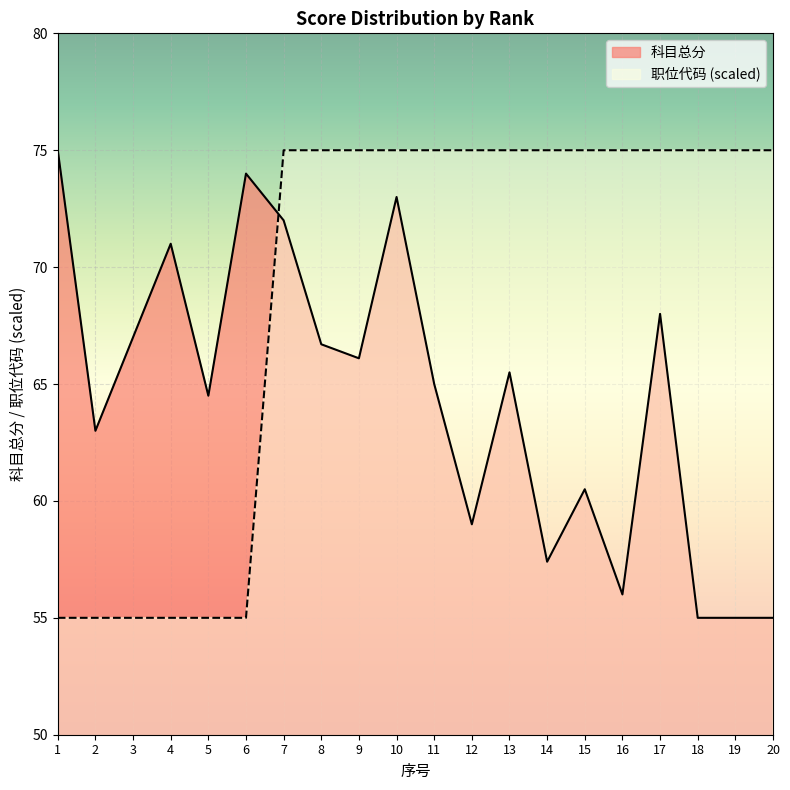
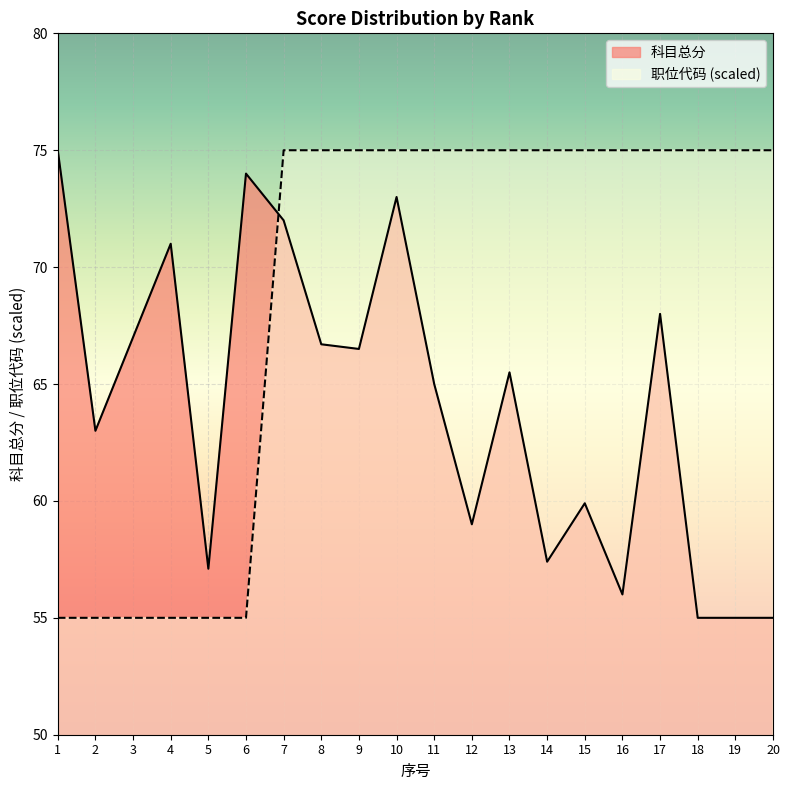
  {
    "科目总分": {
      "1": 75.0,
      "2": 63.0,
      "3": 67.0,
      "4": 71.0,
-     "5": 64.5,
+     "5": 57.1,
      "6": 74.0,
      "7": 72.0,
      "8": 66.7,
-     "9": 66.1,
+     "9": 66.5,
      "10": 73.0,
      "11": 65.0,
      "12": 59.0,
      "13": 65.5,
      "14": 57.4,
-     "15": 60.5,
+     "15": 59.9,
      "16": 56.0,
      "17": 68.0,
      "18": 55.0,
      "19": 55.0,
      "20": 55.0
    },
    "职位代码 (scaled)": {
      "1": 55.0,
      "2": 55.0,
      "3": 55.0,
      "4": 55.0,
      "5": 55.0,
      "6": 55.0,
      "7": 75.0,
      "8": 75.0,
      "9": 75.0,
      "10": 75.0,
      "11": 75.0,
      "12": 75.0,
      "13": 75.0,
      "14": 75.0,
      "15": 75.0,
      "16": 75.0,
      "17": 75.0,
      "18": 75.0,
      "19": 75.0,
      "20": 75.0
    }
  }
